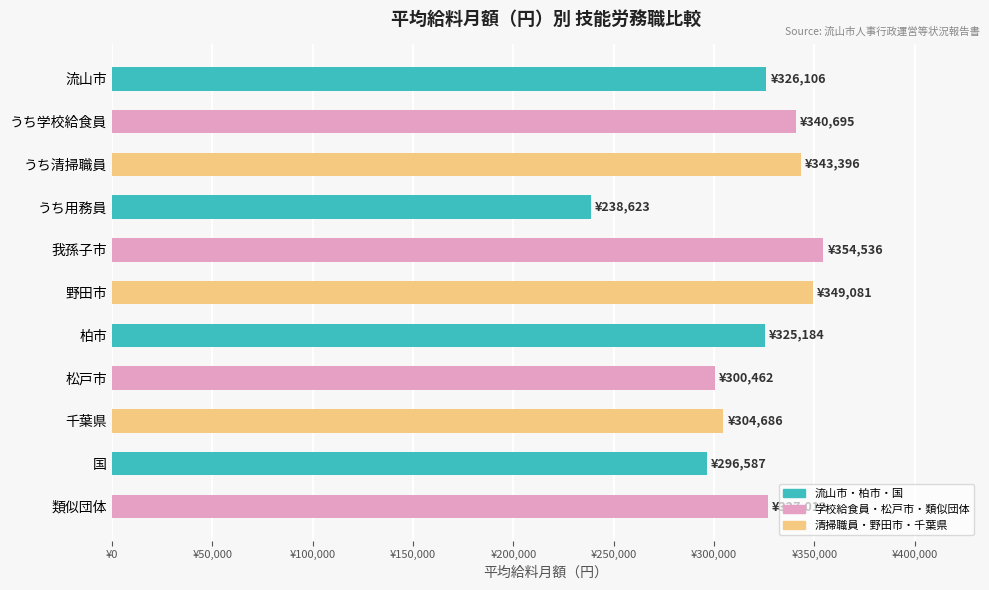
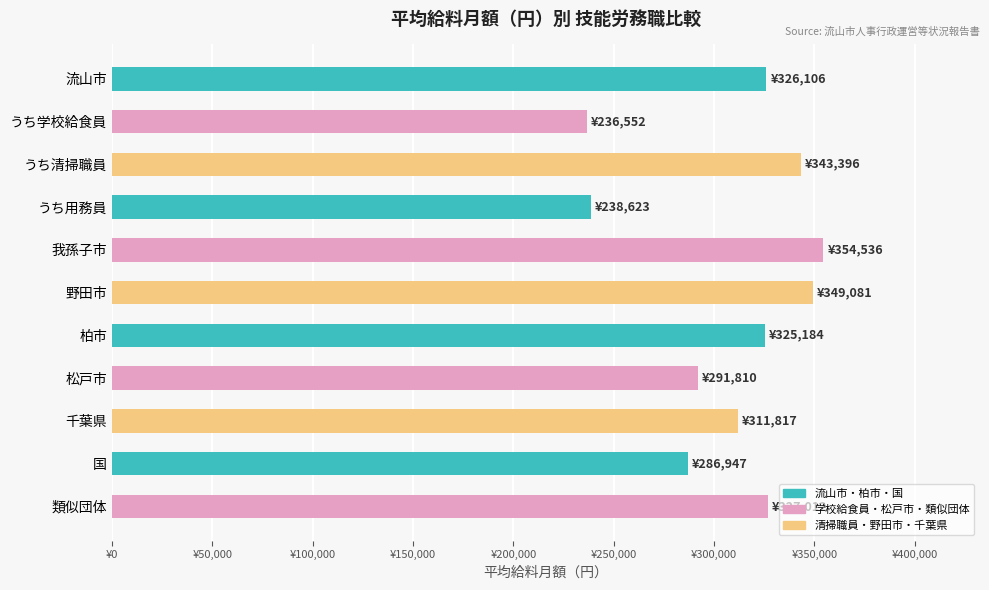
  {
    "流山市": "¥326,106",
-   "うち学校給食員": "¥340,695",
+   "うち学校給食員": "¥236,552",
    "うち清掃職員": "¥343,396",
    "うち用務員": "¥238,623",
    "我孫子市": "¥354,536",
    "野田市": "¥349,081",
    "柏市": "¥325,184",
-   "松戸市": "¥300,462",
-   "千葉県": "¥304,686",
-   "国": "¥296,587"
+   "松戸市": "¥291,810",
+   "千葉県": "¥311,817",
+   "国": "¥286,947"
  }
